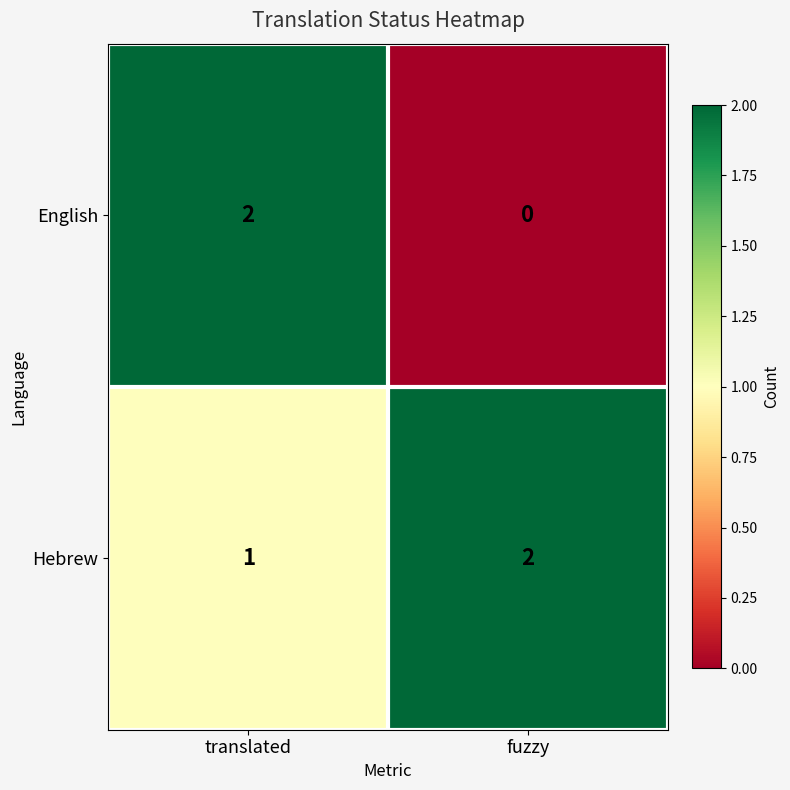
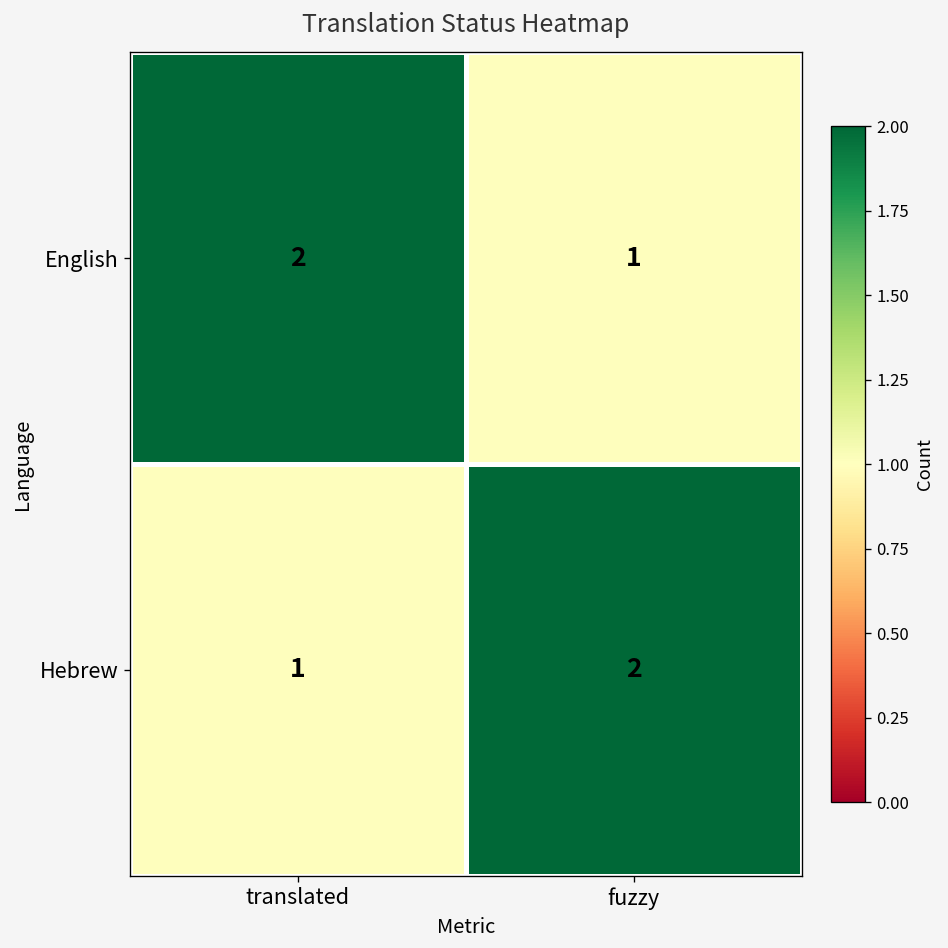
  {
    "English": {
      "translated": 2,
-     "fuzzy": 0
+     "fuzzy": 1
    },
    "Hebrew": {
      "translated": 1,
      "fuzzy": 2
    }
  }
